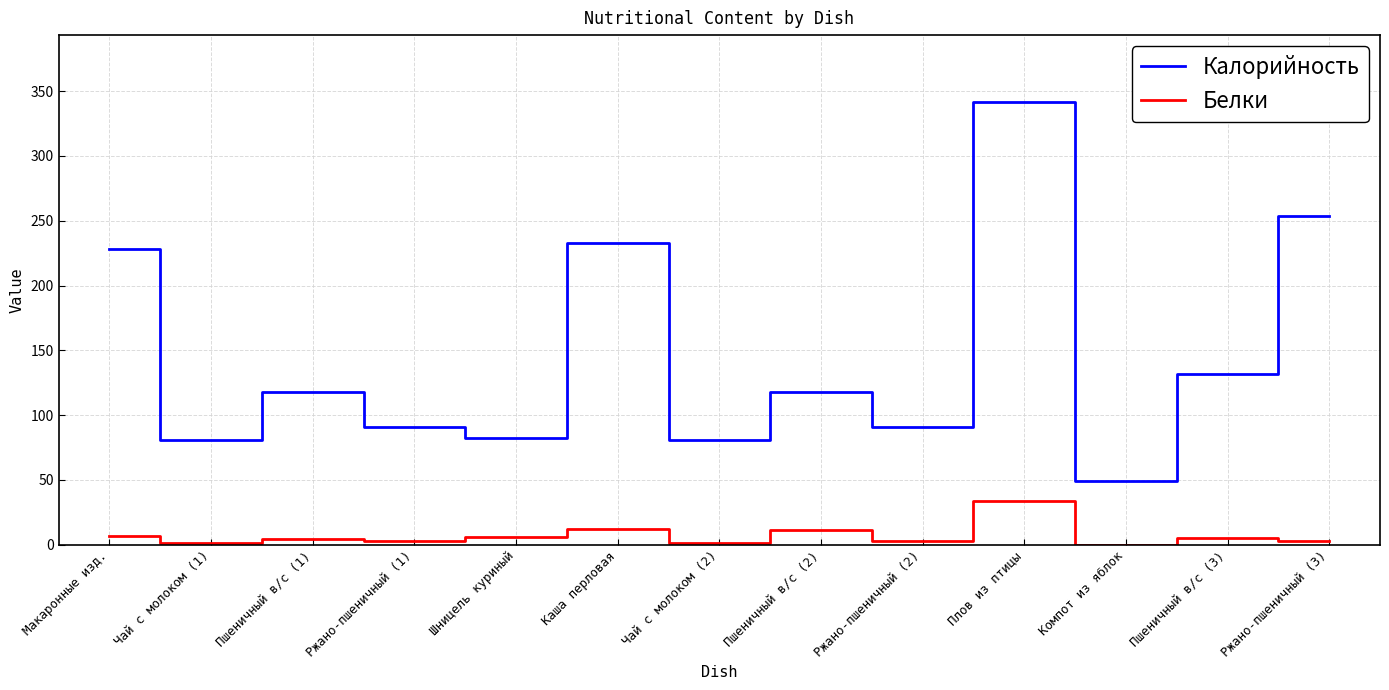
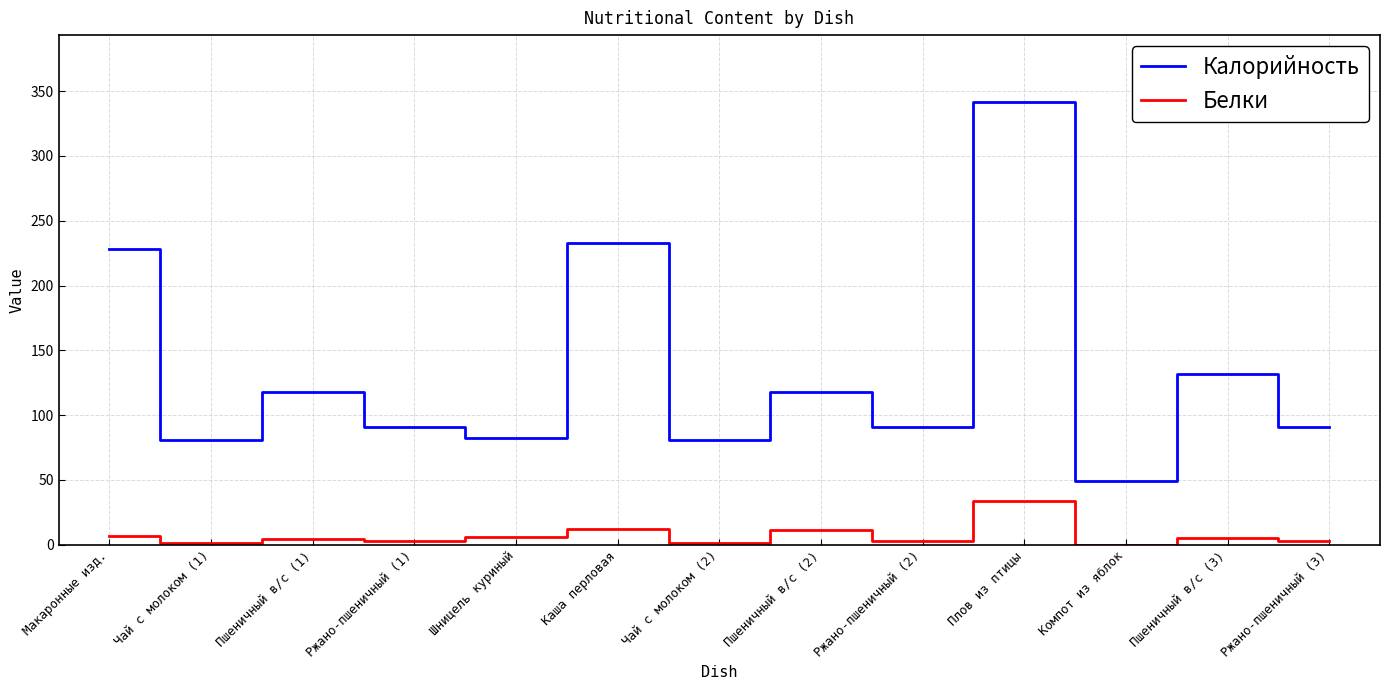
  {
    "Калорийность": {
      "Макаронные изд.": 228,
      "Чай с молоком (1)": 81,
      "Пшеничный в/с (1)": 118,
      "Ржано-пшеничный (1)": 91,
      "Шницель куриный": 82,
      "Каша перловая": 233,
      "Чай с молоком (2)": 81,
      "Пшеничный в/с (2)": 118,
      "Ржано-пшеничный (2)": 91,
      "Плов из птицы": 342,
      "Компот из яблок": 49,
      "Пшеничный в/с (3)": 132,
-     "Ржано-пшеничный (3)": 254
+     "Ржано-пшеничный (3)": 91
    },
    "Белки": {
      "Макаронные изд.": 7,
      "Чай с молоком (1)": 2,
      "Пшеничный в/с (1)": 4,
      "Ржано-пшеничный (1)": 3,
      "Шницель куриный": 6,
      "Каша перловая": 12,
      "Чай с молоком (2)": 2,
      "Пшеничный в/с (2)": 11,
      "Ржано-пшеничный (2)": 3,
      "Плов из птицы": 34,
      "Компот из яблок": 0,
      "Пшеничный в/с (3)": 5,
      "Ржано-пшеничный (3)": 3
    }
  }
